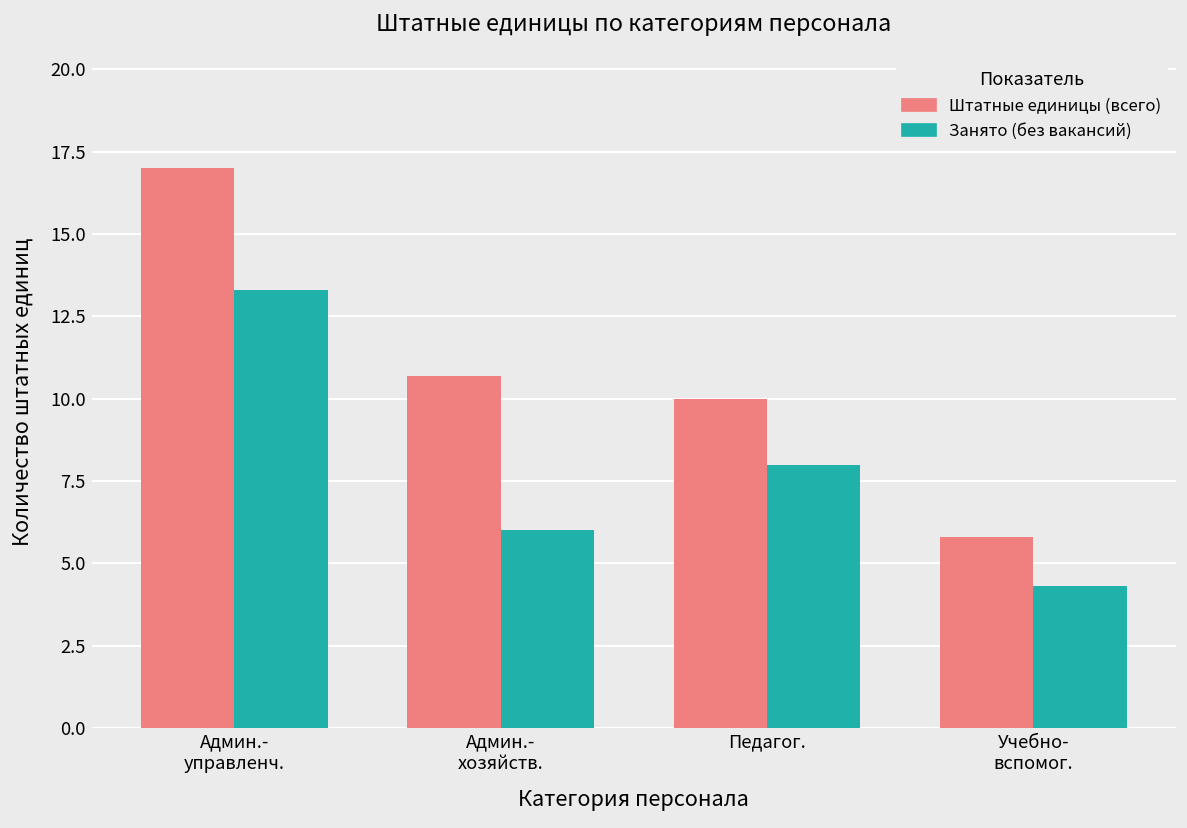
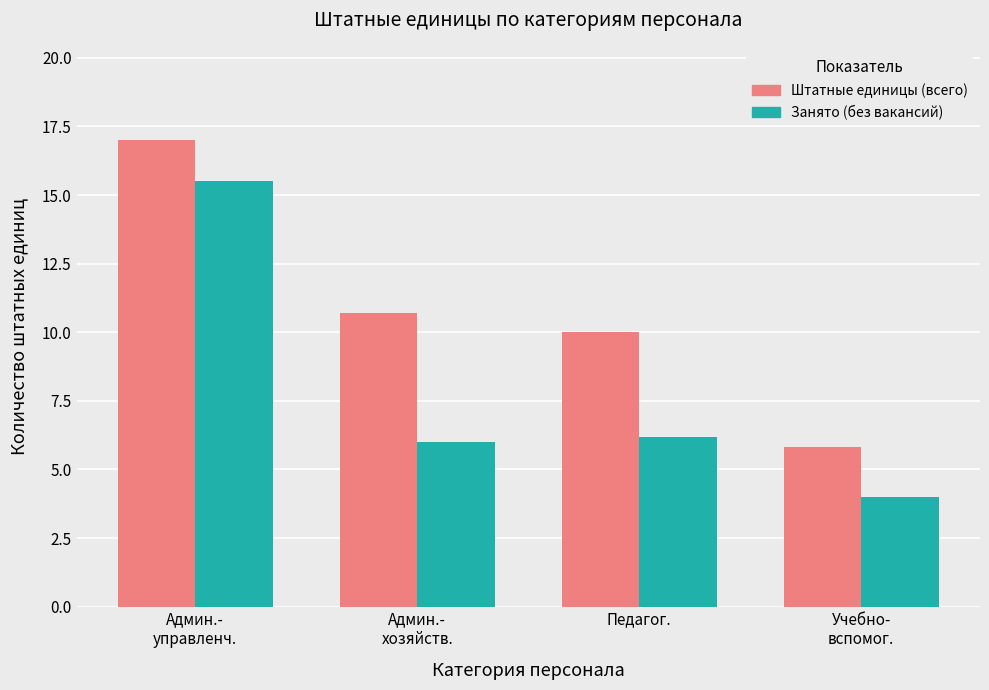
  {
    "Штатные единицы (всего)": {
      "Админ.- управленч.": 17.0,
      "Админ.- хозяйств.": 10.7,
      "Педагог.": 10.0,
      "Учебно- вспомог.": 5.8
    },
    "Занято (без вакансий)": {
-     "Админ.- управленч.": 13.3,
+     "Админ.- управленч.": 15.5,
      "Админ.- хозяйств.": 6.0,
-     "Педагог.": 8.0,
-     "Учебно- вспомог.": 4.3
+     "Педагог.": 6.2,
+     "Учебно- вспомог.": 4.0
    }
  }
